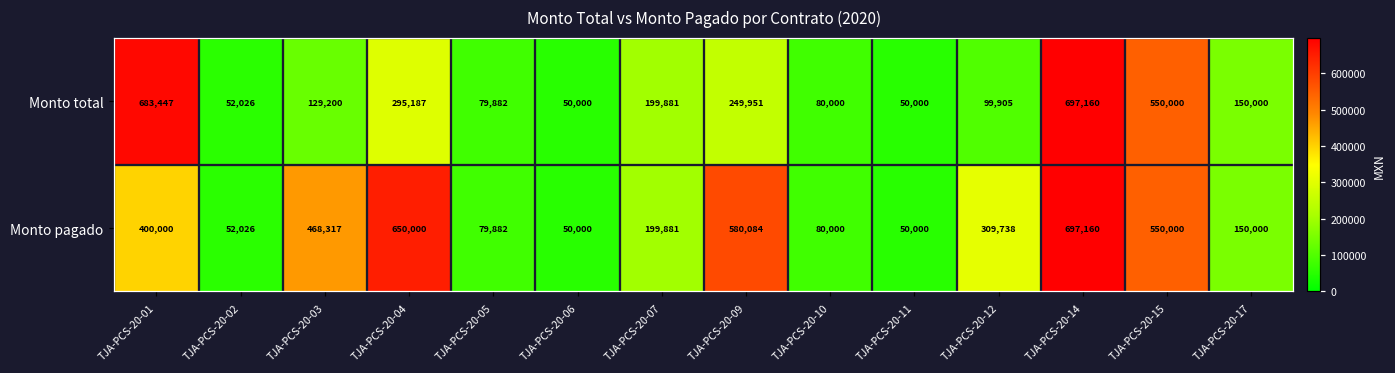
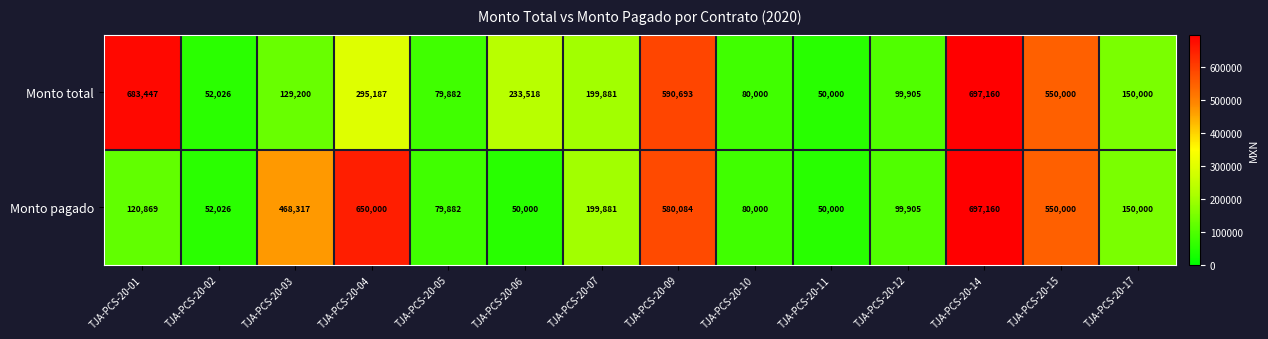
  {
    "Monto total": {
      "TJA-PCS-20-01": "683,447",
      "TJA-PCS-20-02": "52,026",
      "TJA-PCS-20-03": "129,200",
      "TJA-PCS-20-04": "295,187",
      "TJA-PCS-20-05": "79,882",
-     "TJA-PCS-20-06": "50,000",
+     "TJA-PCS-20-06": "233,518",
      "TJA-PCS-20-07": "199,881",
-     "TJA-PCS-20-09": "249,951",
+     "TJA-PCS-20-09": "590,693",
      "TJA-PCS-20-10": "80,000",
      "TJA-PCS-20-11": "50,000",
      "TJA-PCS-20-12": "99,905",
      "TJA-PCS-20-14": "697,160",
      "TJA-PCS-20-15": "550,000",
      "TJA-PCS-20-17": "150,000"
    },
    "Monto pagado": {
-     "TJA-PCS-20-01": "400,000",
+     "TJA-PCS-20-01": "120,869",
      "TJA-PCS-20-02": "52,026",
      "TJA-PCS-20-03": "468,317",
      "TJA-PCS-20-04": "650,000",
      "TJA-PCS-20-05": "79,882",
      "TJA-PCS-20-06": "50,000",
      "TJA-PCS-20-07": "199,881",
      "TJA-PCS-20-09": "580,084",
      "TJA-PCS-20-10": "80,000",
      "TJA-PCS-20-11": "50,000",
-     "TJA-PCS-20-12": "309,738",
+     "TJA-PCS-20-12": "99,905",
      "TJA-PCS-20-14": "697,160",
      "TJA-PCS-20-15": "550,000",
      "TJA-PCS-20-17": "150,000"
    }
  }
